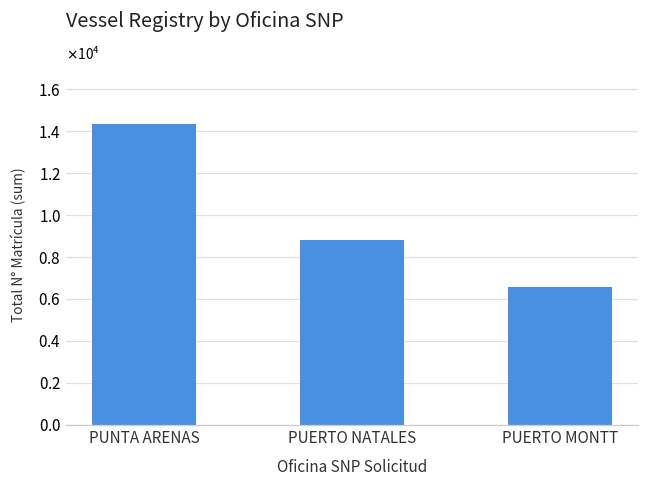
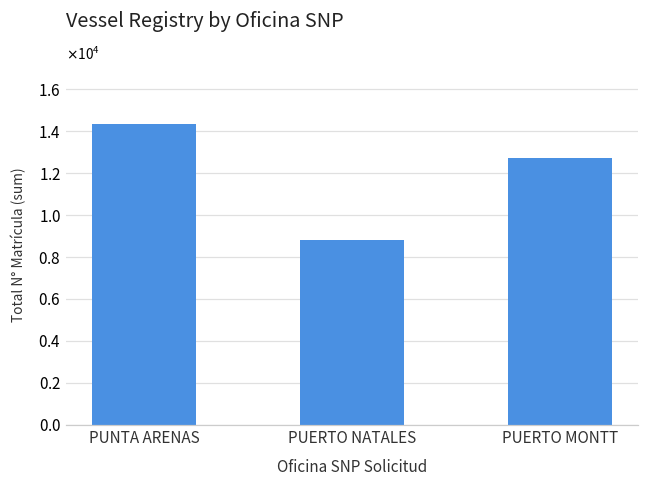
  {
    "PUNTA ARENAS": 14300,
    "PUERTO NATALES": 8800,
-   "PUERTO MONTT": 6600
+   "PUERTO MONTT": 12700
  }
